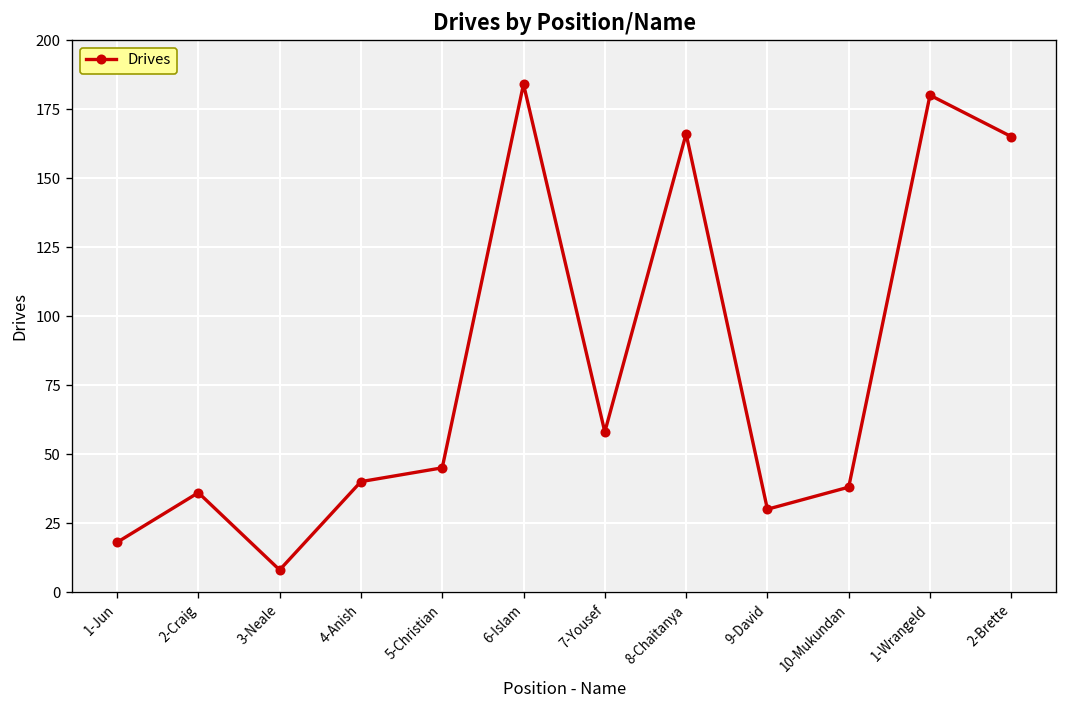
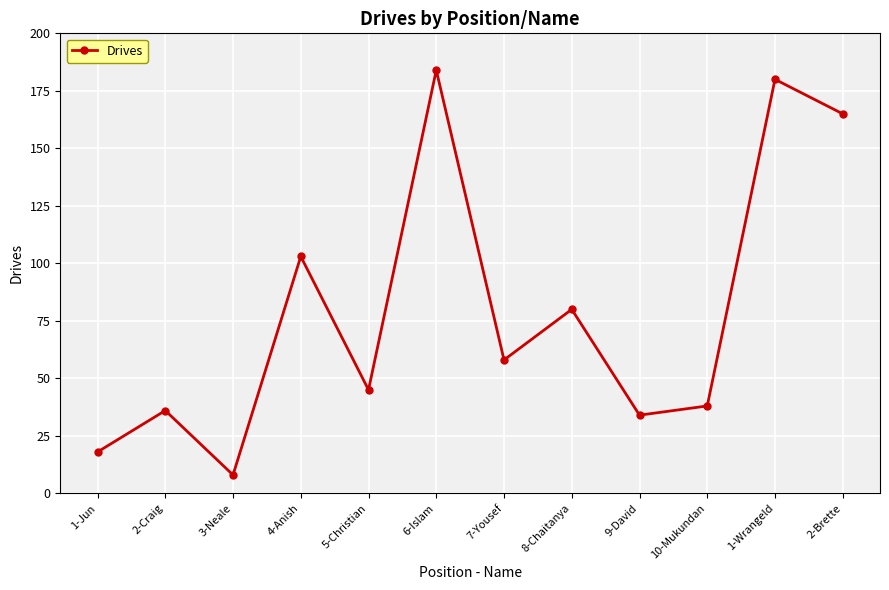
  {
    "1-Jun": 18,
    "2-Craig": 36,
    "3-Neale": 8,
-   "4-Anish": 40,
+   "4-Anish": 103,
    "5-Christian": 45,
    "6-Islam": 184,
    "7-Yousef": 58,
-   "8-Chaitanya": 166,
-   "9-David": 30,
+   "8-Chaitanya": 80,
+   "9-David": 34,
    "10-Mukundan": 38,
    "1-Wrangeld": 180,
    "2-Brette": 165
  }
